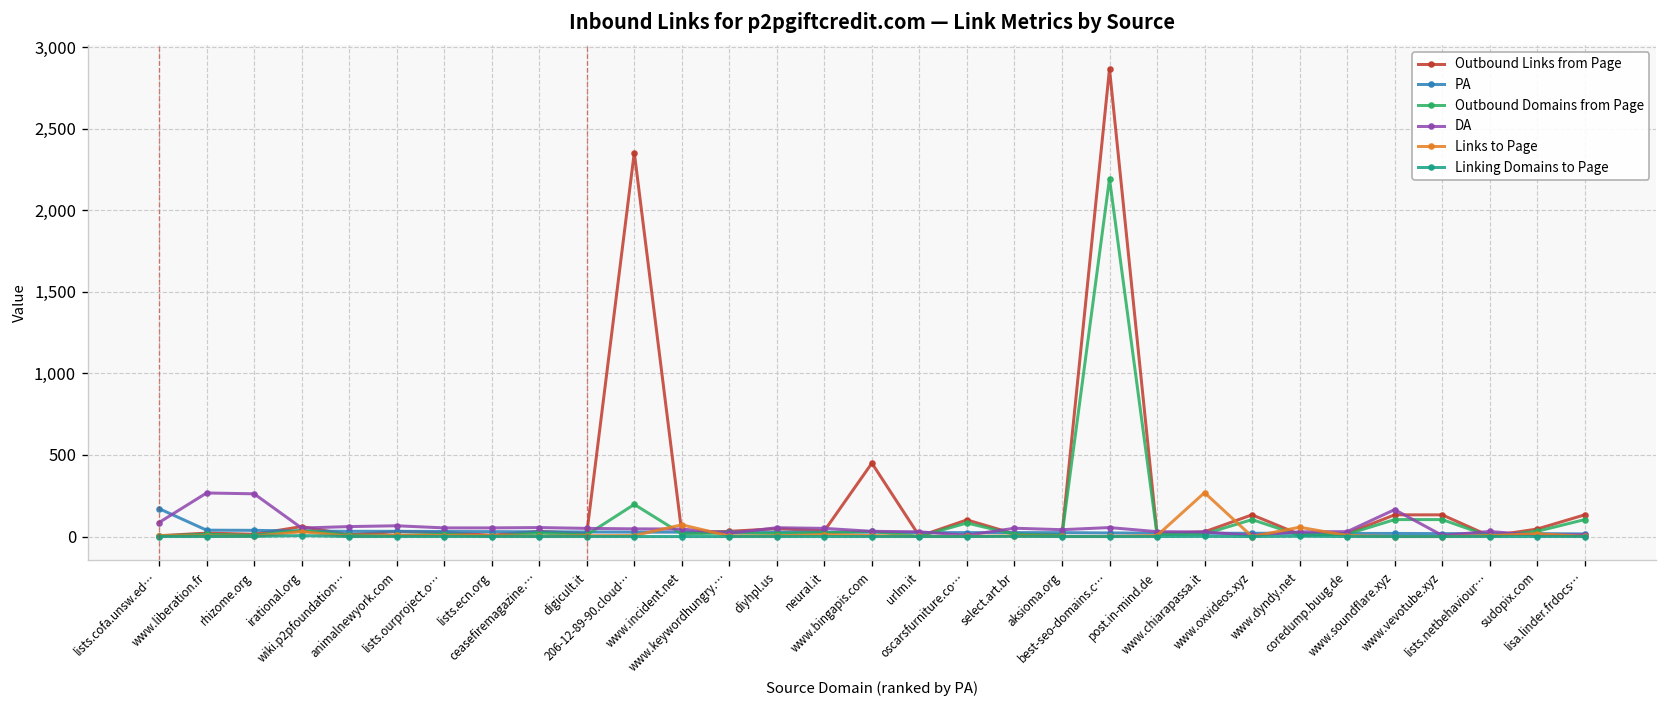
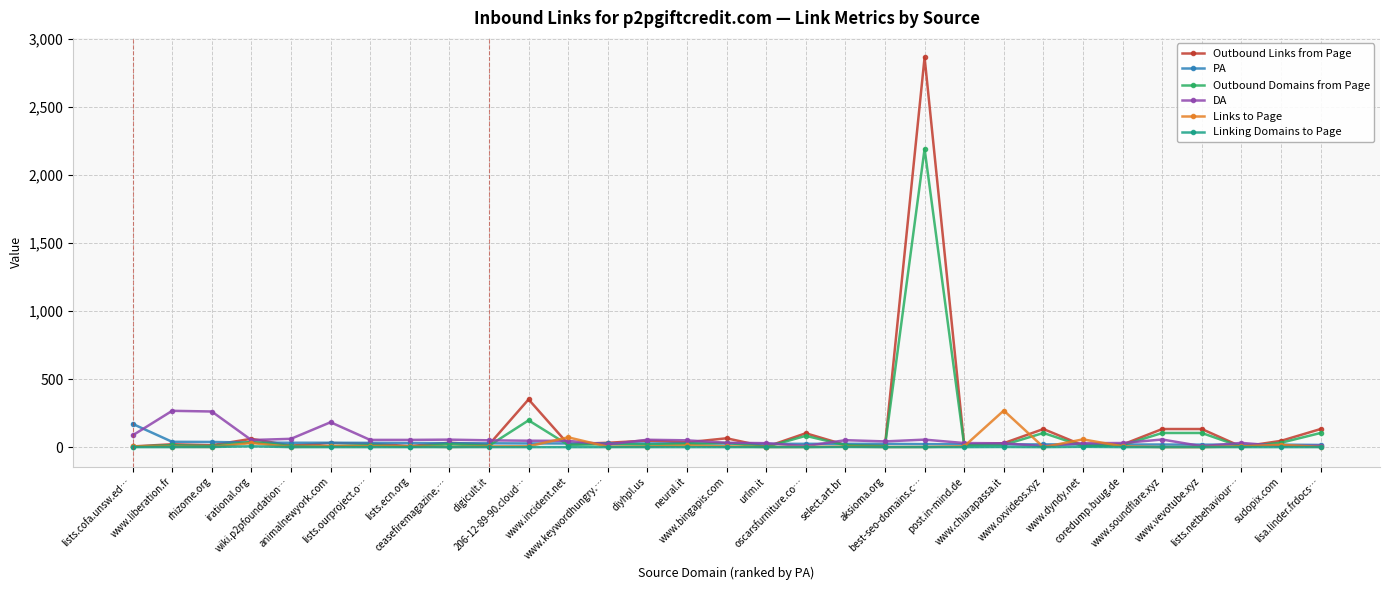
  {
    "Outbound Links from Page": {
-     "206-12-89-90.cloud…": "2,350",
-     "www.bingapis.com": "450",
+     "206-12-89-90.cloud…": "350",
+     "www.bingapis.com": "70",
      "best-seo-domains.c…": "2,870",
      "www.oxvideos.xyz": "130",
      "www.soundflare.xyz": "130",
      "www.vevotube.xyz": "130",
      "lisa.linder.frdocs…": "130"
    },
    "PA": {
      "lists.cofa.unsw.ed…": "170",
      "rhizome.org": "40",
      "wiki.p2pfoundation…": "30",
      "lists.ecn.org": "30",
      "206-12-89-90.cloud…": "30",
      "best-seo-domains.c…": "20",
      "www.soundflare.xyz": "20"
    },
    "DA": {
      "lists.cofa.unsw.ed…": "90",
      "www.liberation.fr": "270",
      "rhizome.org": "260",
      "wiki.p2pfoundation…": "60",
-     "animalnewyork.com": "70",
+     "animalnewyork.com": "180",
      "lists.ourproject.o…": "50",
      "lists.ecn.org": "50",
      "ceasefiremagazine.…": "60",
      "digicult.it": "50",
      "206-12-89-90.cloud…": "50",
      "select.art.br": "50",
      "best-seo-domains.c…": "60",
-     "www.soundflare.xyz": "170"
+     "www.soundflare.xyz": "60"
    },
    "Links to Page": {
      "www.incident.net": "70",
      "www.chiarapassa.it": "270",
      "www.dyndy.net": "60"
    }
  }
